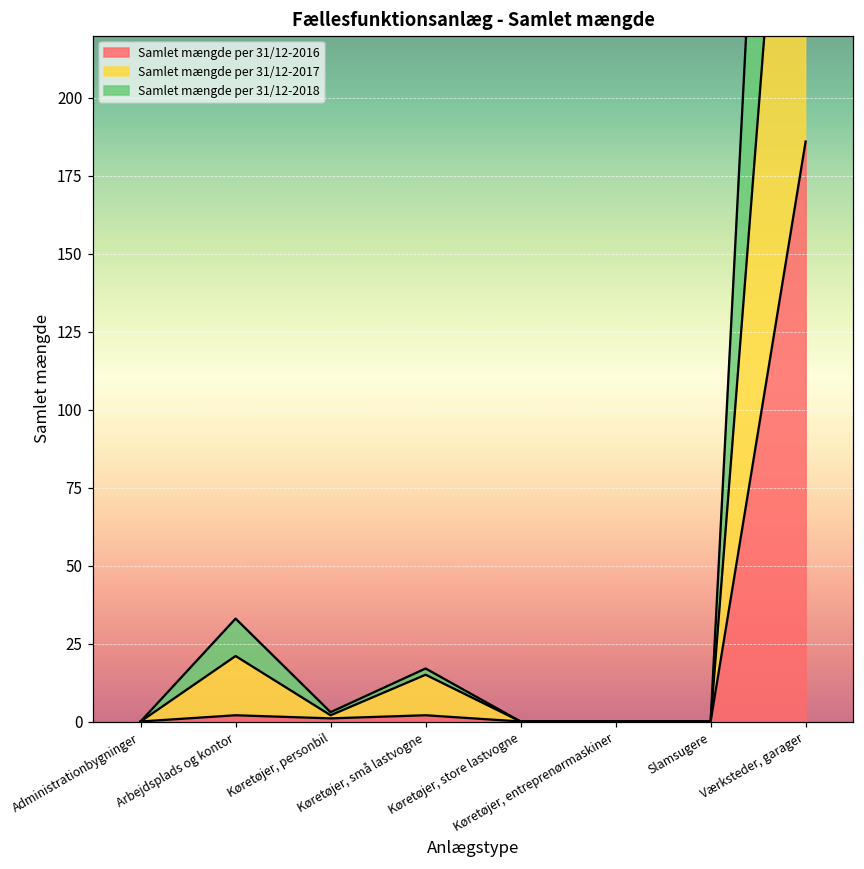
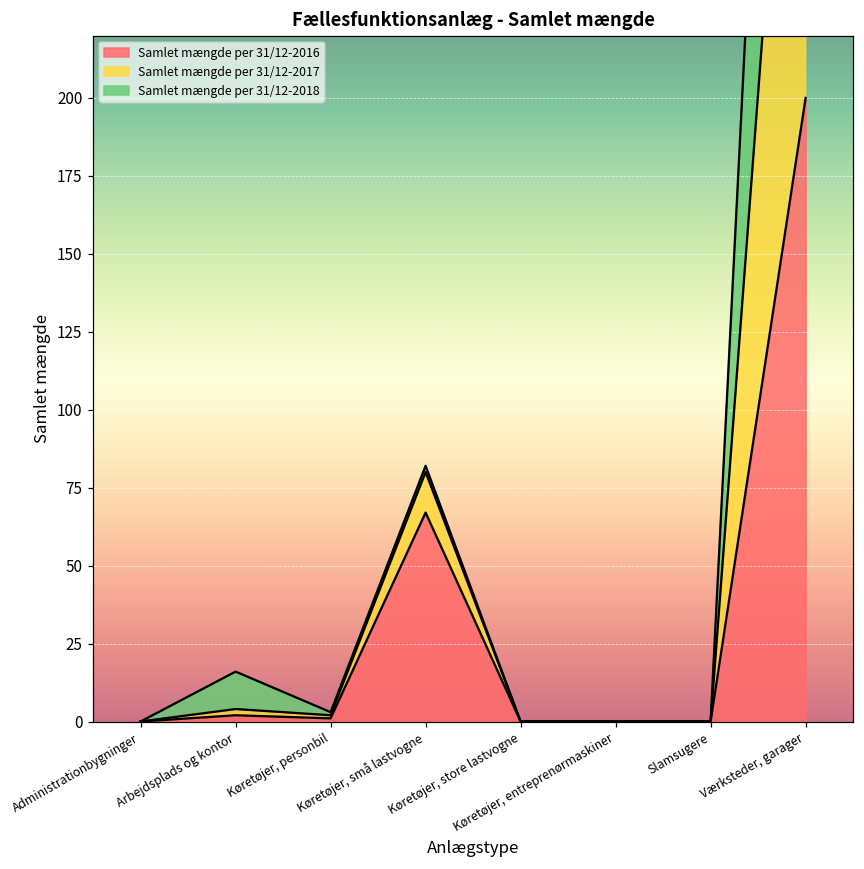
  {
    "Samlet mængde per 31/12-2016": {
      "Arbejdsplads og kontor": 2,
      "Køretøjer, personbil": 1,
-     "Køretøjer, små lastvogne": 2,
-     "Værksteder, garager": 186
+     "Køretøjer, små lastvogne": 67,
+     "Værksteder, garager": 200
    },
    "Samlet mængde per 31/12-2017": {
-     "Arbejdsplads og kontor": 19,
+     "Arbejdsplads og kontor": 2,
      "Køretøjer, personbil": 1,
      "Køretøjer, små lastvogne": 13
    },
    "Samlet mængde per 31/12-2018": {
      "Arbejdsplads og kontor": 12,
      "Køretøjer, personbil": 1,
      "Køretøjer, små lastvogne": 2
    }
  }
